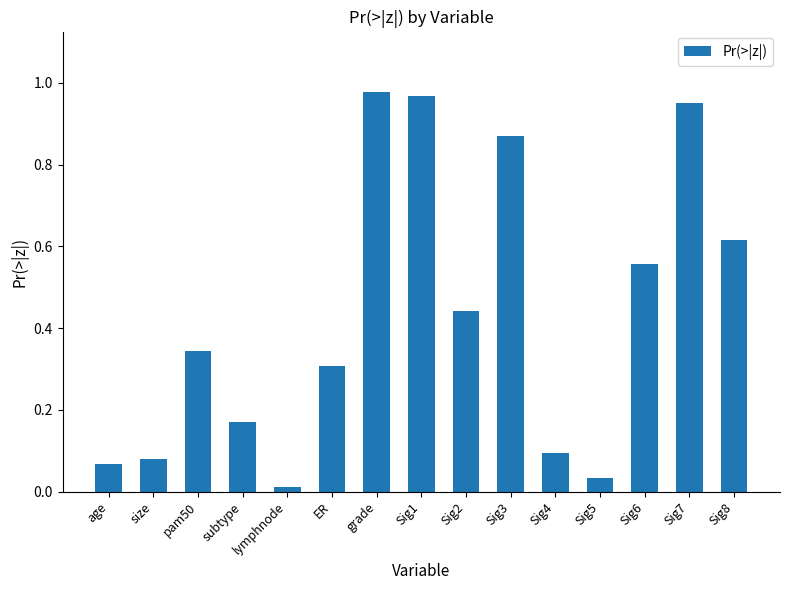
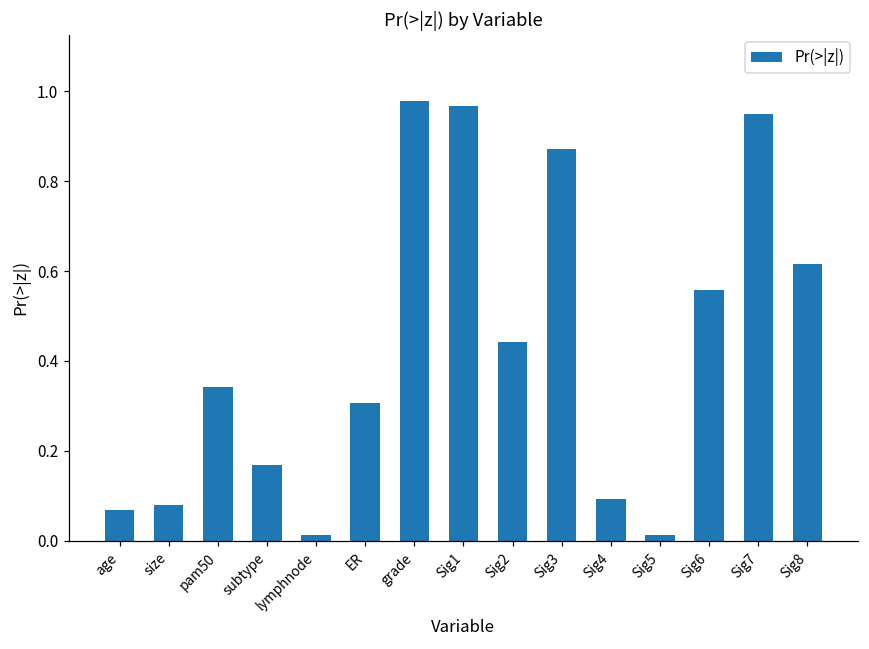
  {
    "age": 0.07,
    "size": 0.08,
    "pam50": 0.34,
    "subtype": 0.17,
    "lymphnode": 0.01,
    "ER": 0.31,
    "grade": 0.98,
    "Sig1": 0.97,
    "Sig2": 0.44,
    "Sig3": 0.87,
    "Sig4": 0.09,
-   "Sig5": 0.03,
+   "Sig5": 0.01,
    "Sig6": 0.56,
    "Sig7": 0.95,
    "Sig8": 0.62
  }
